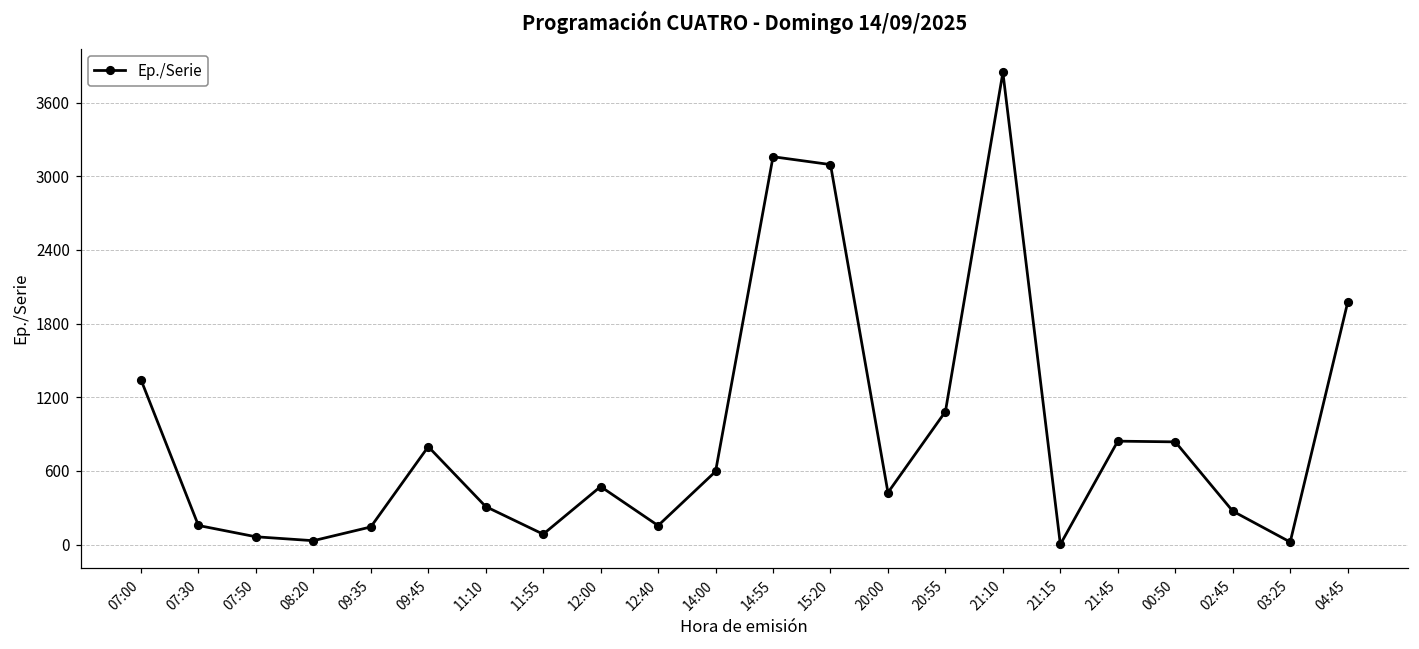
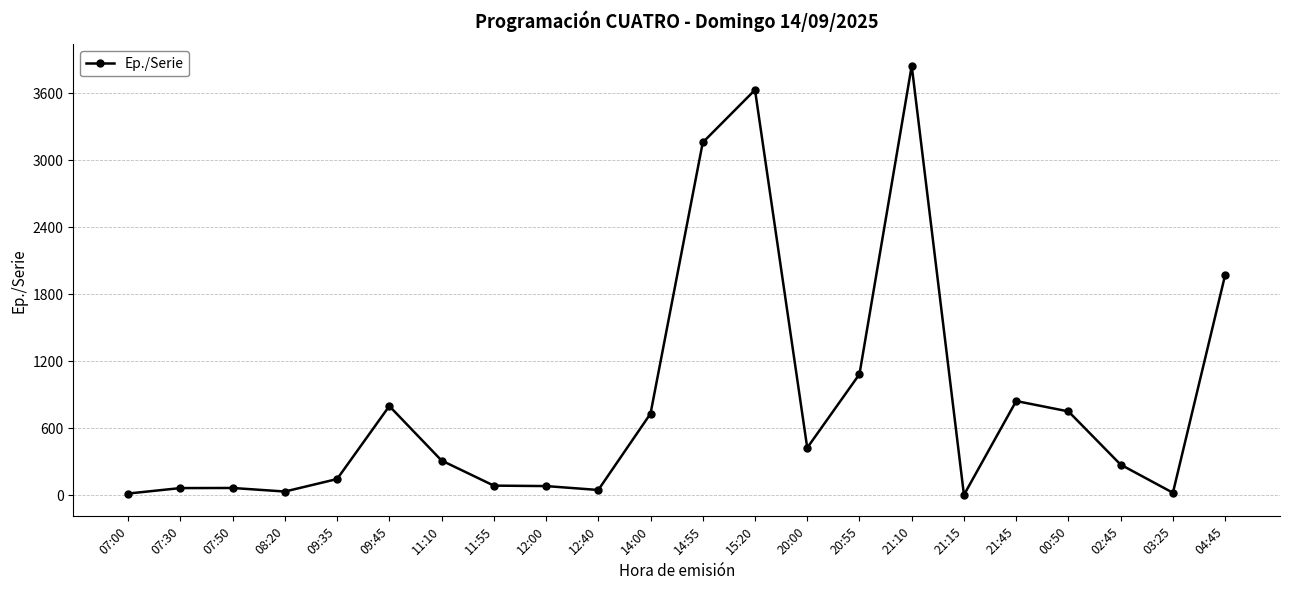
  {
-   "07:00": 1340,
-   "07:30": 160,
+   "07:00": 10,
+   "07:30": 60,
    "07:50": 60,
    "08:20": 30,
    "09:35": 140,
    "09:45": 800,
    "11:10": 310,
    "11:55": 80,
-   "12:00": 470,
-   "12:40": 150,
-   "14:00": 600,
+   "12:00": 80,
+   "12:40": 50,
+   "14:00": 730,
    "14:55": 3160,
-   "15:20": 3100,
+   "15:20": 3630,
    "20:00": 420,
    "20:55": 1080,
    "21:10": 3850,
    "21:15": 0,
    "21:45": 840,
-   "00:50": 840,
+   "00:50": 750,
    "02:45": 270,
    "03:25": 20,
    "04:45": 1970
  }
